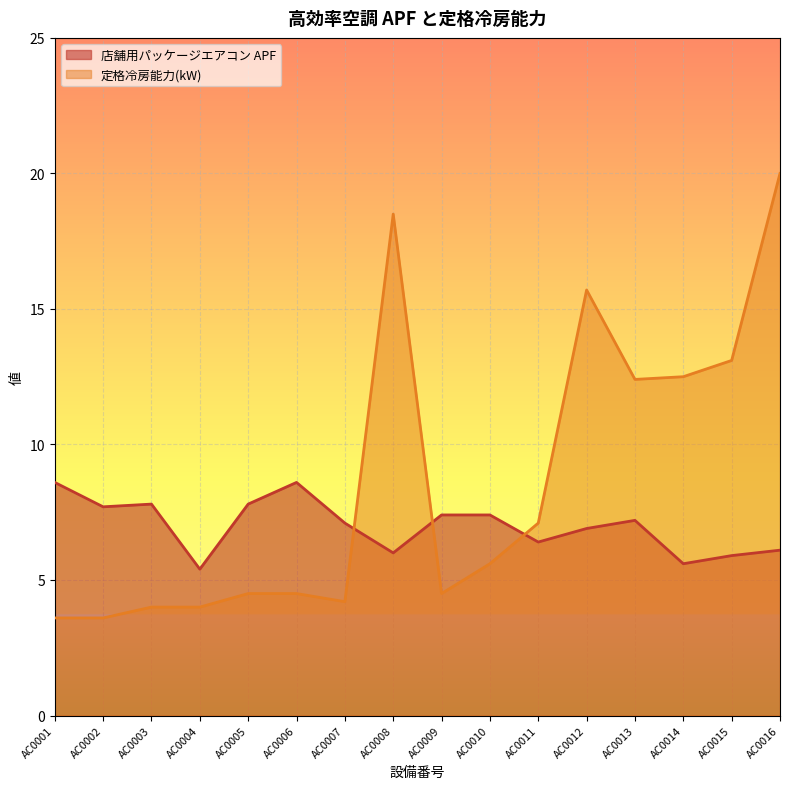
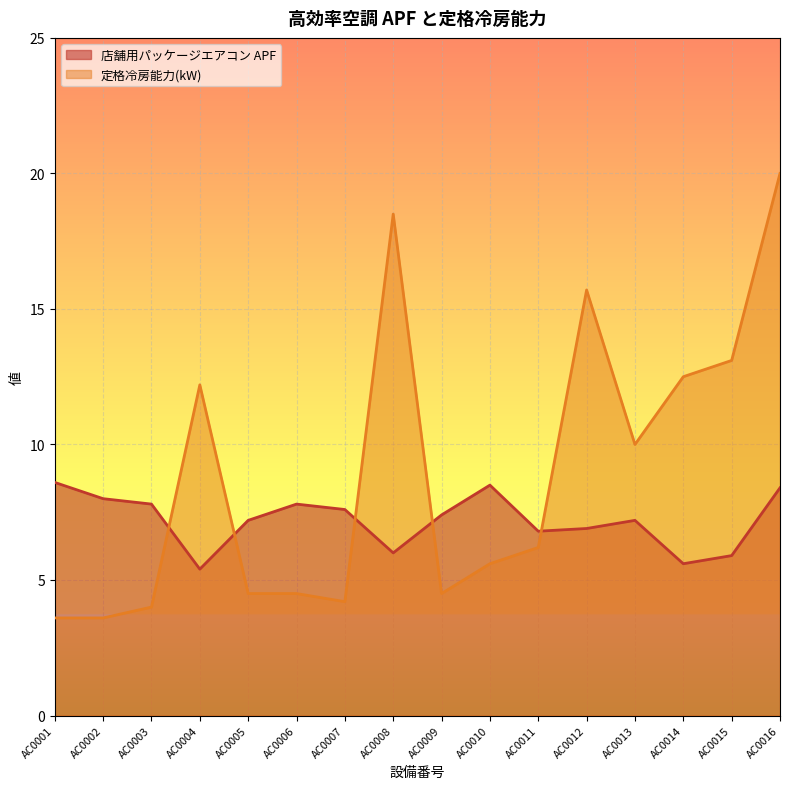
  {
    "店舗用パッケージエアコン APF": {
      "AC0001": 8.6,
-     "AC0002": 7.7,
+     "AC0002": 8.0,
      "AC0003": 7.8,
      "AC0004": 5.4,
-     "AC0005": 7.8,
-     "AC0006": 8.6,
-     "AC0007": 7.1,
+     "AC0005": 7.2,
+     "AC0006": 7.8,
+     "AC0007": 7.6,
      "AC0008": 6.0,
      "AC0009": 7.4,
-     "AC0010": 7.4,
-     "AC0011": 6.4,
+     "AC0010": 8.5,
+     "AC0011": 6.8,
      "AC0012": 6.9,
      "AC0013": 7.2,
      "AC0014": 5.6,
      "AC0015": 5.9,
-     "AC0016": 6.1
+     "AC0016": 8.4
    },
    "定格冷房能力(kW)": {
      "AC0001": 3.6,
      "AC0002": 3.6,
      "AC0003": 4.0,
-     "AC0004": 4.0,
+     "AC0004": 12.2,
      "AC0005": 4.5,
      "AC0006": 4.5,
      "AC0007": 4.2,
      "AC0008": 18.5,
      "AC0009": 4.5,
      "AC0010": 5.6,
-     "AC0011": 7.1,
+     "AC0011": 6.2,
      "AC0012": 15.7,
-     "AC0013": 12.4,
+     "AC0013": 10.0,
      "AC0014": 12.5,
      "AC0015": 13.1,
      "AC0016": 20.0
    }
  }
